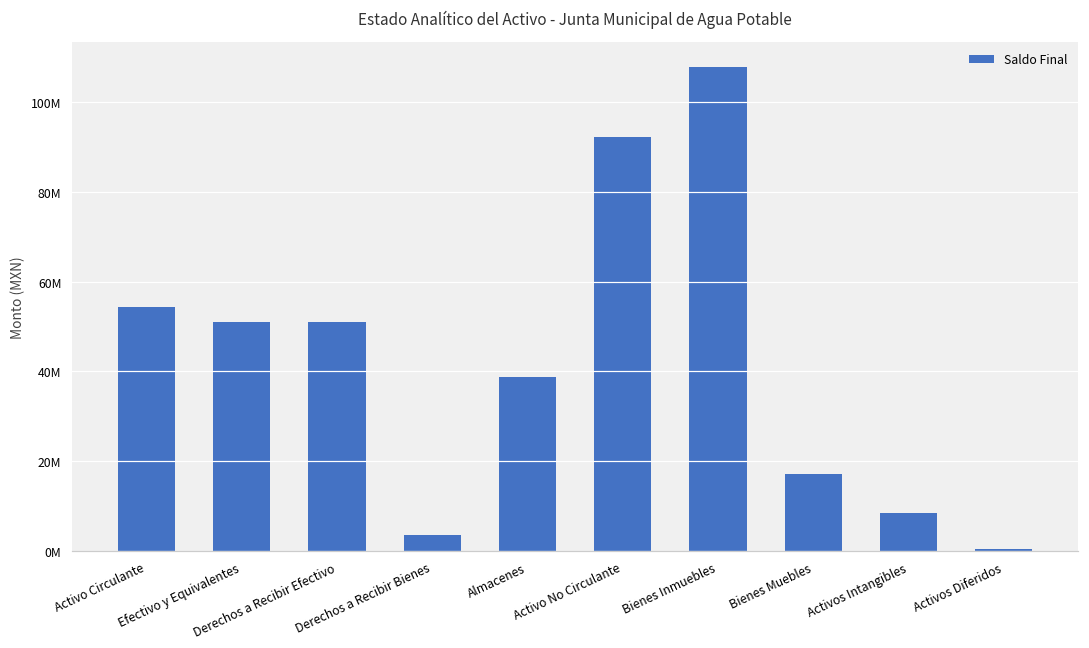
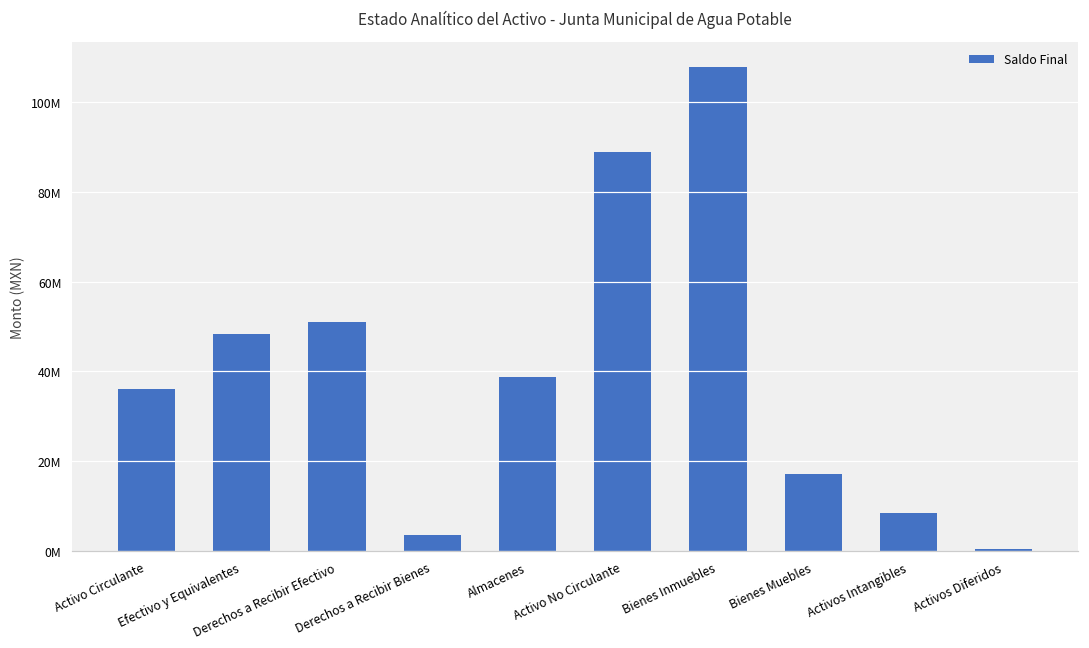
  {
-   "Activo Circulante": 54000000,
-   "Efectivo y Equivalentes": 51000000,
+   "Activo Circulante": 36000000,
+   "Efectivo y Equivalentes": 48000000,
    "Derechos a Recibir Efectivo": 51000000,
    "Derechos a Recibir Bienes": 3000000,
    "Almacenes": 39000000,
-   "Activo No Circulante": 92000000,
+   "Activo No Circulante": 89000000,
    "Bienes Inmuebles": 108000000,
    "Bienes Muebles": 17000000,
    "Activos Intangibles": 8000000
  }
